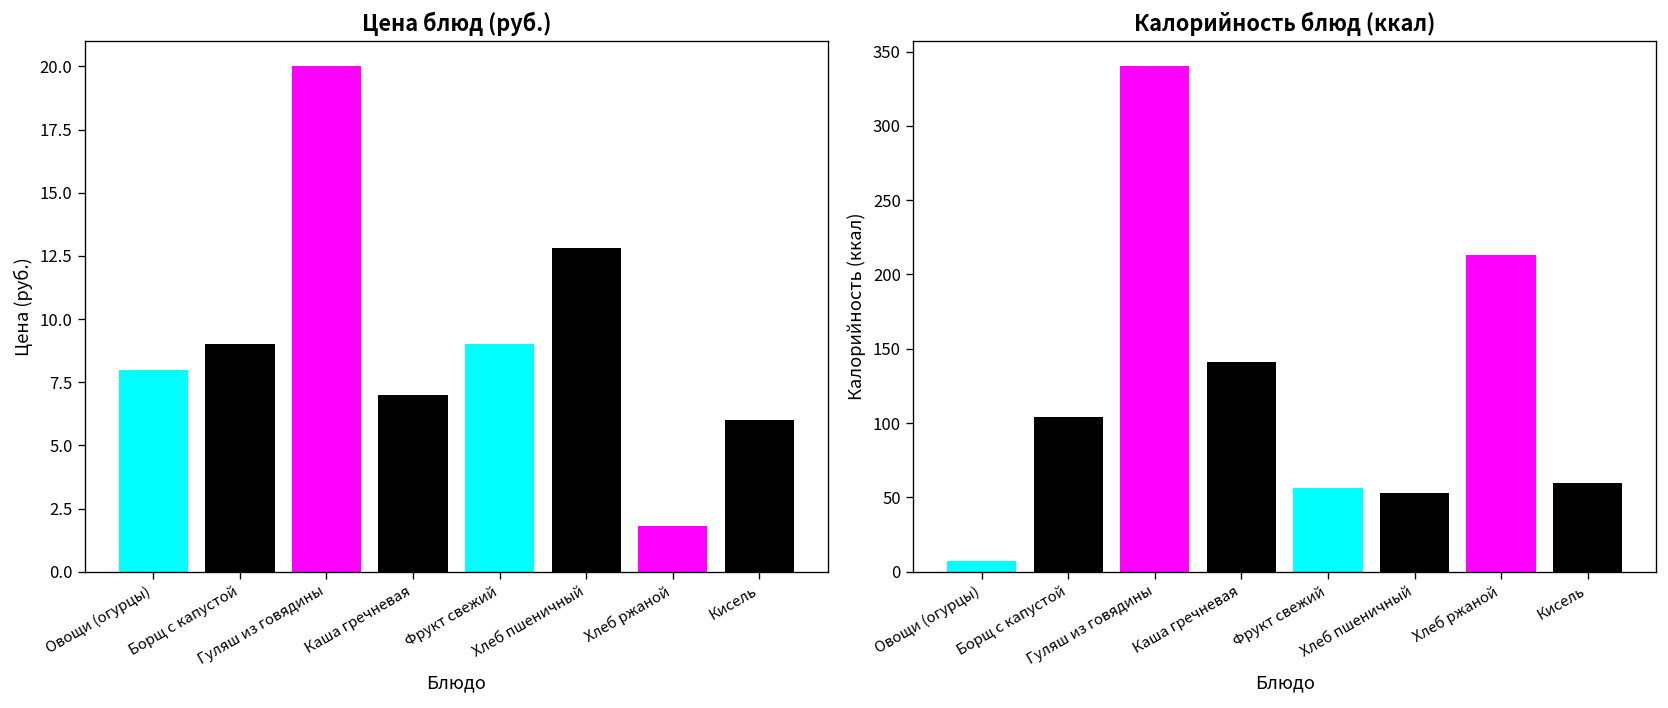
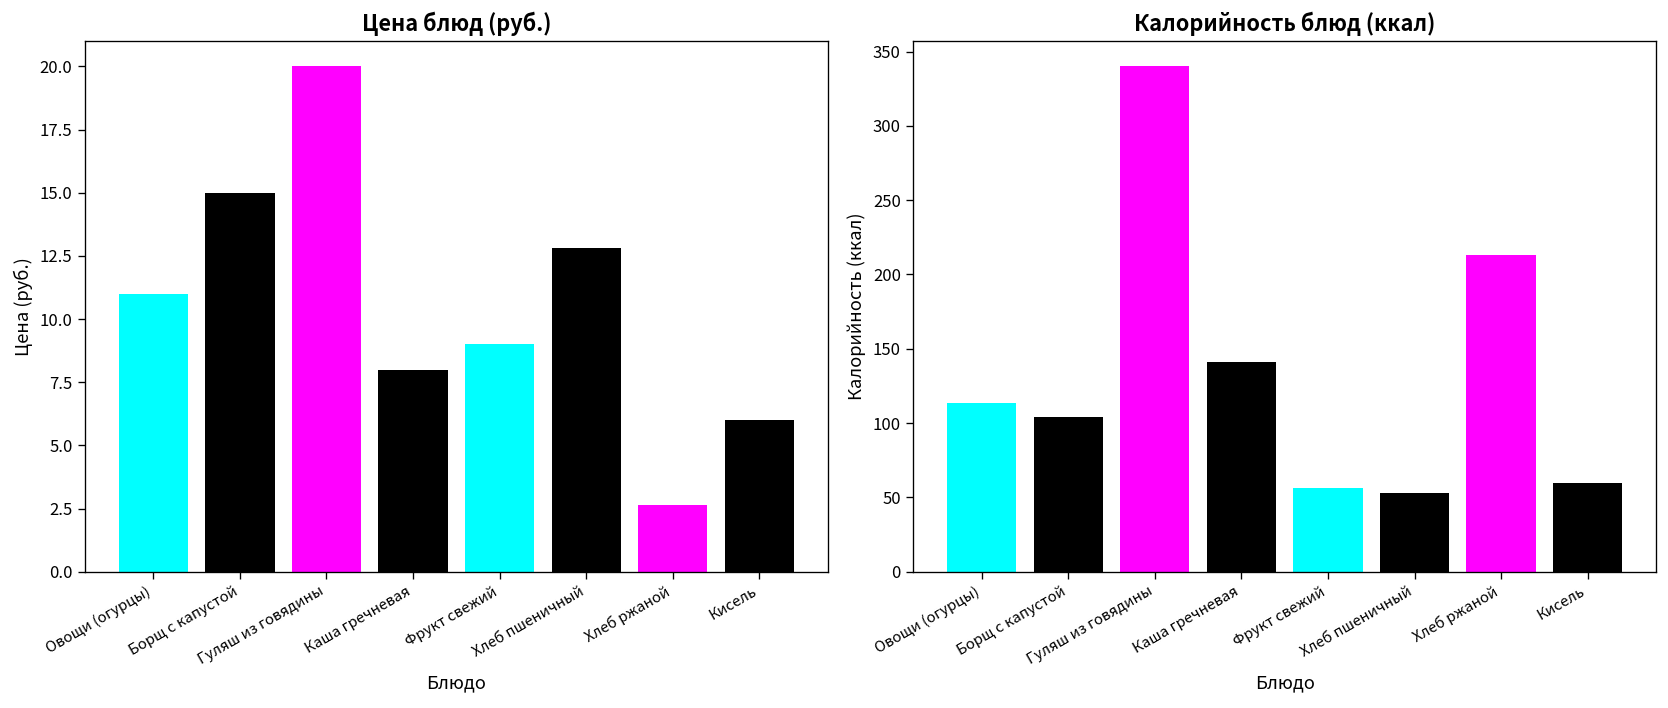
  {
    "Цена блюд (руб.)": {
-     "Овощи (огурцы)": 8,
-     "Борщ с капустой": 9,
+     "Овощи (огурцы)": 11,
+     "Борщ с капустой": 15,
      "Гуляш из говядины": 20.0,
-     "Каша гречневая": 7,
+     "Каша гречневая": 8,
      "Фрукт свежий": 9.0,
      "Хлеб пшеничный": 12.8,
-     "Хлеб ржаной": 1.8,
+     "Хлеб ржаной": 2.7,
      "Кисель": 6.0
    },
    "Калорийность блюд (ккал)": {
-     "Овощи (огурцы)": 7,
+     "Овощи (огурцы)": 113,
      "Борщ с капустой": 104,
      "Гуляш из говядины": 340,
      "Каша гречневая": 141,
      "Фрукт свежий": 56,
      "Хлеб пшеничный": 53,
      "Хлеб ржаной": 213,
      "Кисель": 60
    }
  }
